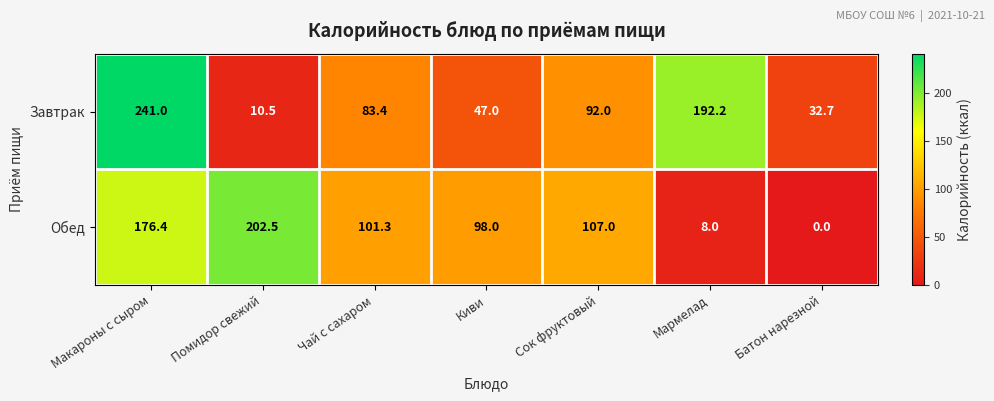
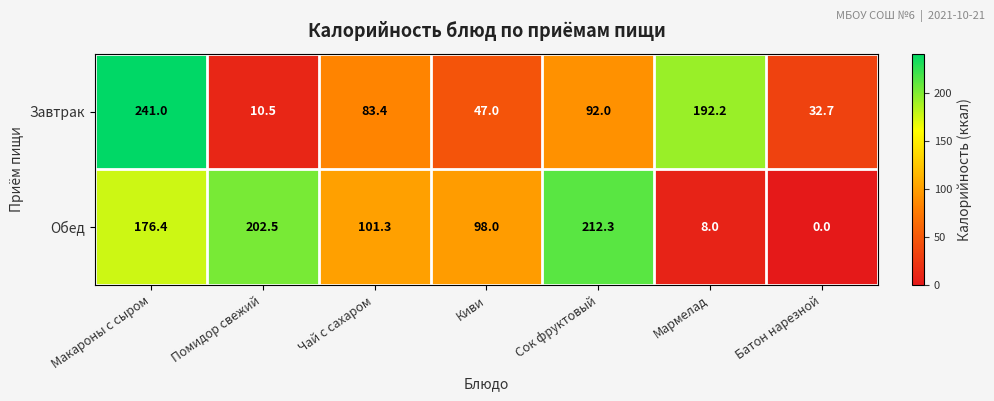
  {
    "Завтрак": {
      "Макароны с сыром": 241.0,
      "Помидор свежий": 10.5,
      "Чай с сахаром": 83.4,
      "Киви": 47.0,
      "Сок фруктовый": 92.0,
      "Мармелад": 192.2,
      "Батон нарезной": 32.7
    },
    "Обед": {
      "Макароны с сыром": 176.4,
      "Помидор свежий": 202.5,
      "Чай с сахаром": 101.3,
      "Киви": 98.0,
-     "Сок фруктовый": 107.0,
+     "Сок фруктовый": 212.3,
      "Мармелад": 8.0,
      "Батон нарезной": 0.0
    }
  }
